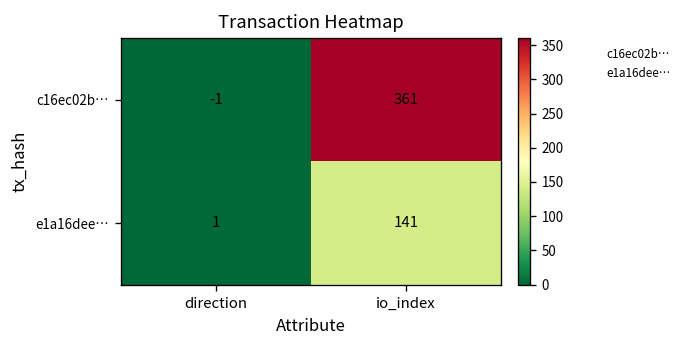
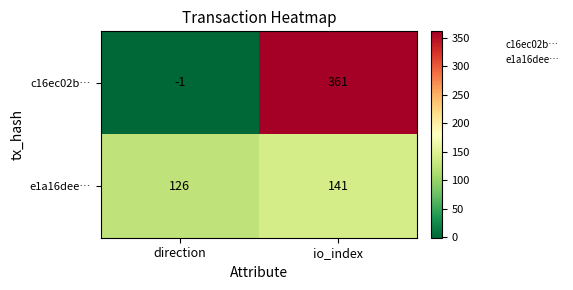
  {
    "c16ec02b…": {
      "direction": -1,
      "io_index": 361
    },
    "e1a16dee…": {
-     "direction": 1,
+     "direction": 126,
      "io_index": 141
    }
  }
